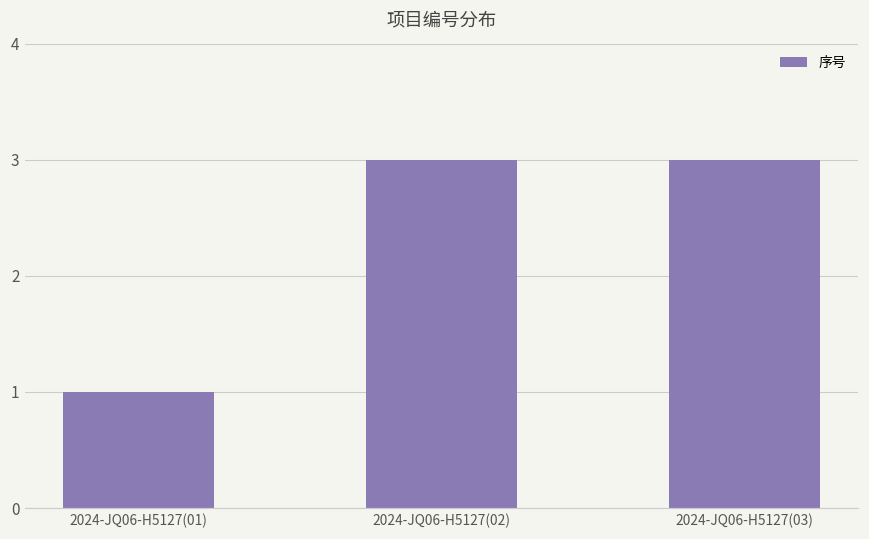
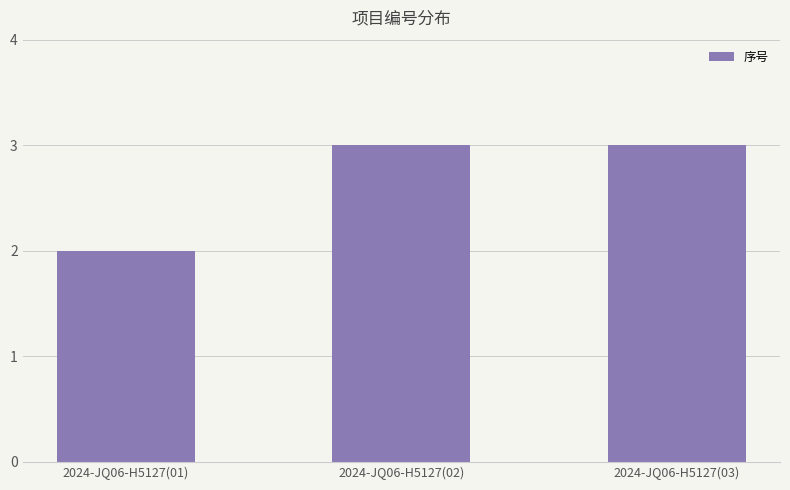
  {
-   "2024-JQ06-H5127(01)": 1,
+   "2024-JQ06-H5127(01)": 2,
    "2024-JQ06-H5127(02)": 3,
    "2024-JQ06-H5127(03)": 3
  }
